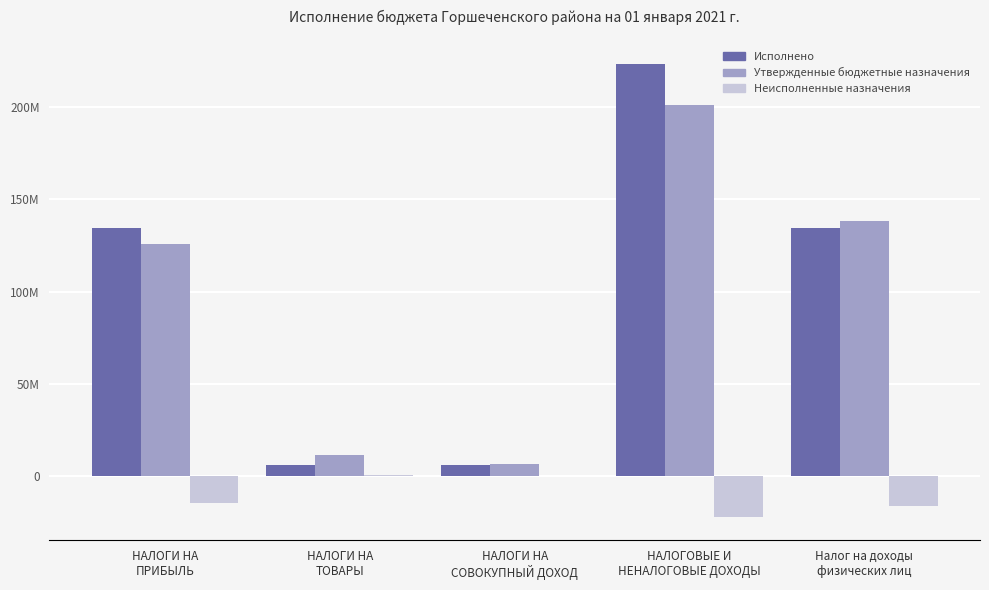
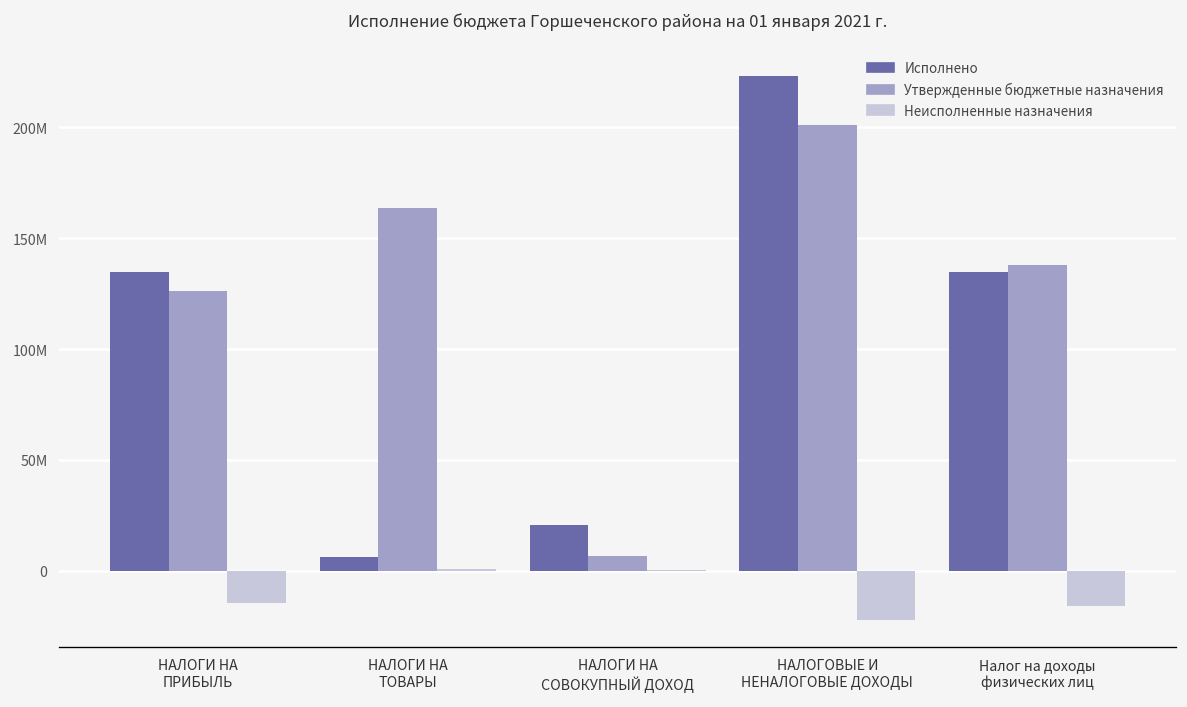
  {
    "Исполнено": {
      "НАЛОГИ НА ПРИБЫЛЬ": 135000000,
      "НАЛОГИ НА ТОВАРЫ": 6000000,
-     "НАЛОГИ НА СОВОКУПНЫЙ ДОХОД": 6000000,
+     "НАЛОГИ НА СОВОКУПНЫЙ ДОХОД": 21000000,
      "НАЛОГОВЫЕ И НЕНАЛОГОВЫЕ ДОХОДЫ": 223000000,
      "Налог на доходы физических лиц": 135000000
    },
    "Утвержденные бюджетные назначения": {
      "НАЛОГИ НА ПРИБЫЛЬ": 126000000,
-     "НАЛОГИ НА ТОВАРЫ": 12000000,
+     "НАЛОГИ НА ТОВАРЫ": 163000000,
      "НАЛОГИ НА СОВОКУПНЫЙ ДОХОД": 6000000,
      "НАЛОГОВЫЕ И НЕНАЛОГОВЫЕ ДОХОДЫ": 201000000,
      "Налог на доходы физических лиц": 138000000
    },
    "Неисполненные назначения": {
      "НАЛОГИ НА ПРИБЫЛЬ": -15000000,
      "НАЛОГОВЫЕ И НЕНАЛОГОВЫЕ ДОХОДЫ": -22000000,
      "Налог на доходы физических лиц": -16000000
    }
  }
